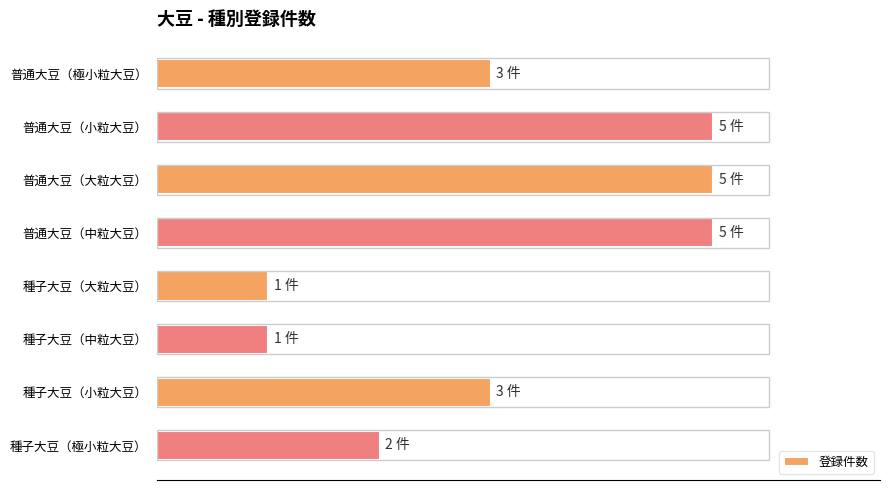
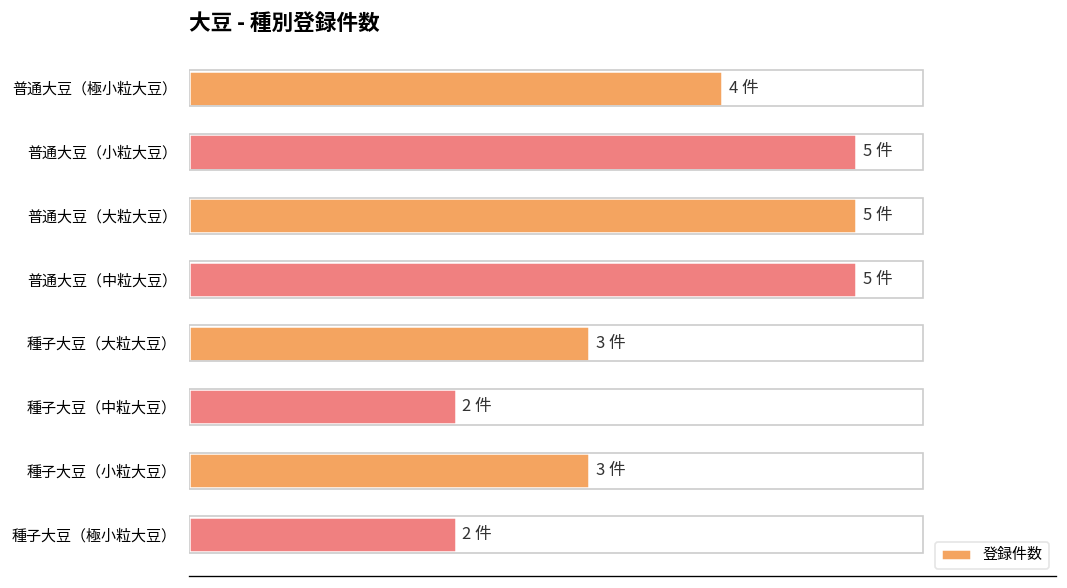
  {
-   "普通大豆（極小粒大豆）": 3,
+   "普通大豆（極小粒大豆）": 4,
    "普通大豆（小粒大豆）": 5,
    "普通大豆（大粒大豆）": 5,
    "普通大豆（中粒大豆）": 5,
-   "種子大豆（大粒大豆）": 1,
-   "種子大豆（中粒大豆）": 1,
+   "種子大豆（大粒大豆）": 3,
+   "種子大豆（中粒大豆）": 2,
    "種子大豆（小粒大豆）": 3,
    "種子大豆（極小粒大豆）": 2
  }
